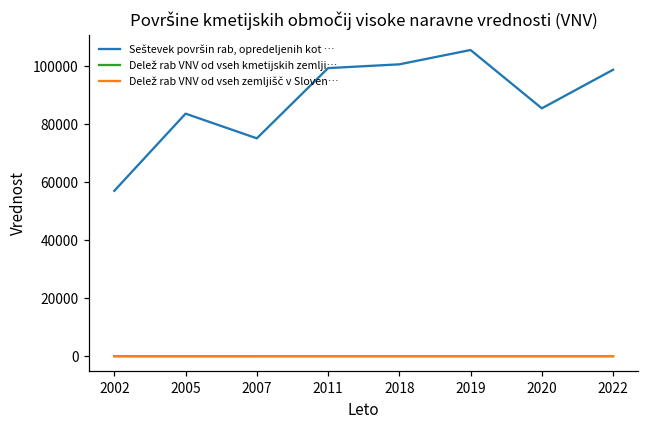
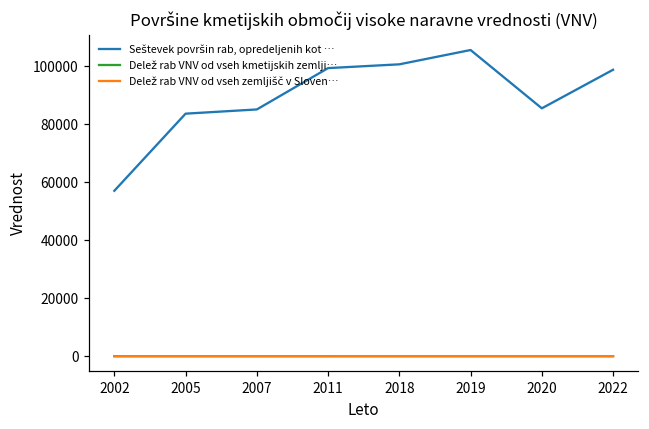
  {
    "Seštevek površin rab, opredeljenih kot …": {
      "2002": 57000,
      "2005": 84000,
-     "2007": 75000,
+     "2007": 85000,
      "2011": 99000,
      "2018": 101000,
      "2019": 106000,
      "2020": 85000,
      "2022": 99000
    },
    "Delež rab VNV od vseh zemljišč v Sloven…": {
      "2002": 0,
      "2005": 0,
      "2007": 0,
      "2011": 0,
      "2018": 0,
      "2019": 0,
      "2020": 0,
      "2022": 0
    }
  }
